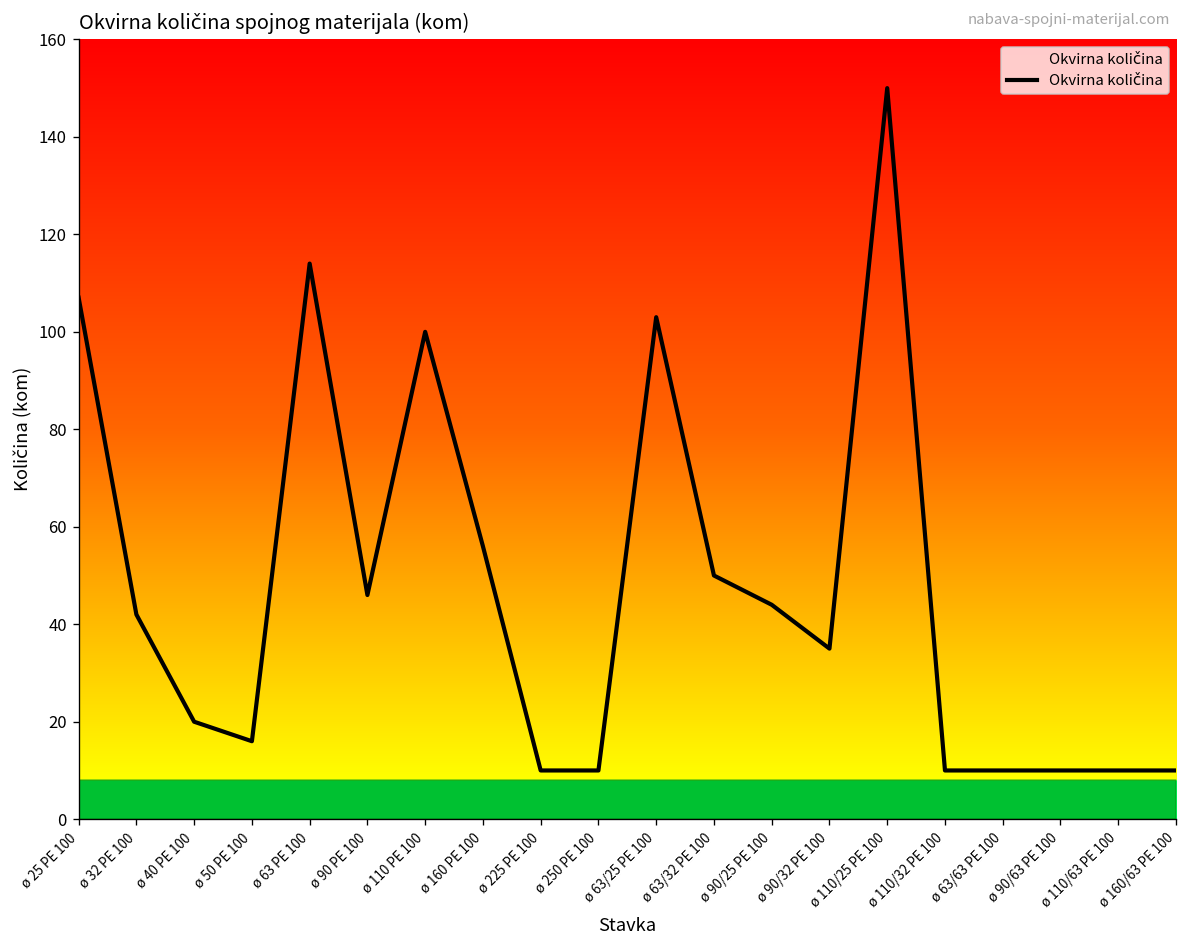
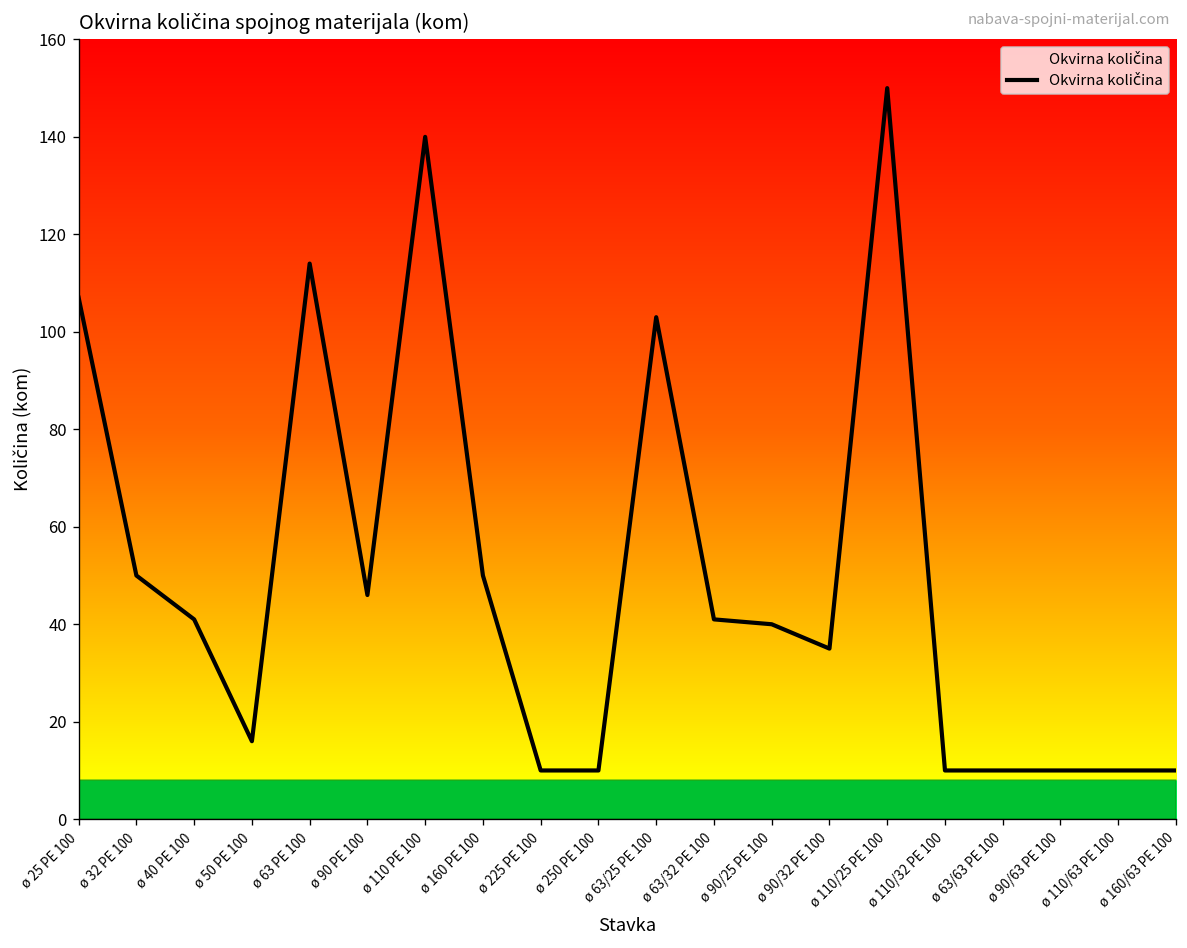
  {
    "ø 25 PE 100": 107,
-   "ø 32 PE 100": 42,
-   "ø 40 PE 100": 20,
+   "ø 32 PE 100": 50,
+   "ø 40 PE 100": 41,
    "ø 50 PE 100": 16,
    "ø 63 PE 100": 114,
    "ø 90 PE 100": 46,
-   "ø 110 PE 100": 100,
-   "ø 160 PE 100": 56,
+   "ø 110 PE 100": 140,
+   "ø 160 PE 100": 50,
    "ø 225 PE 100": 10,
    "ø 250 PE 100": 10,
    "ø 63/25 PE 100": 103,
-   "ø 63/32 PE 100": 50,
-   "ø 90/25 PE 100": 44,
+   "ø 63/32 PE 100": 41,
+   "ø 90/25 PE 100": 40,
    "ø 90/32 PE 100": 35,
    "ø 110/25 PE 100": 150,
    "ø 110/32 PE 100": 10,
    "ø 63/63 PE 100": 10,
    "ø 90/63 PE 100": 10,
    "ø 110/63 PE 100": 10,
    "ø 160/63 PE 100": 10
  }
